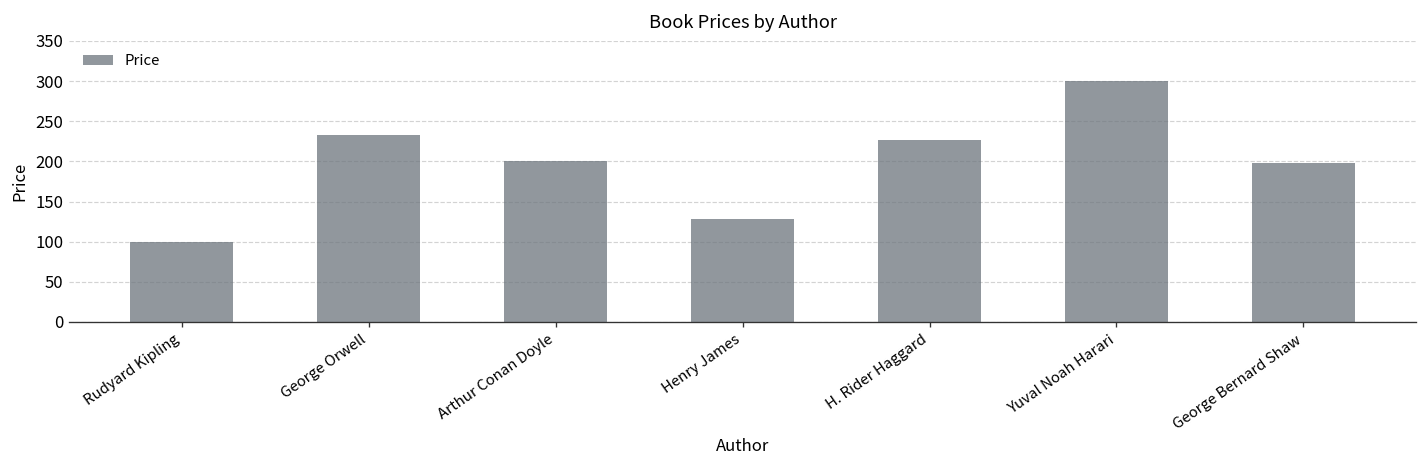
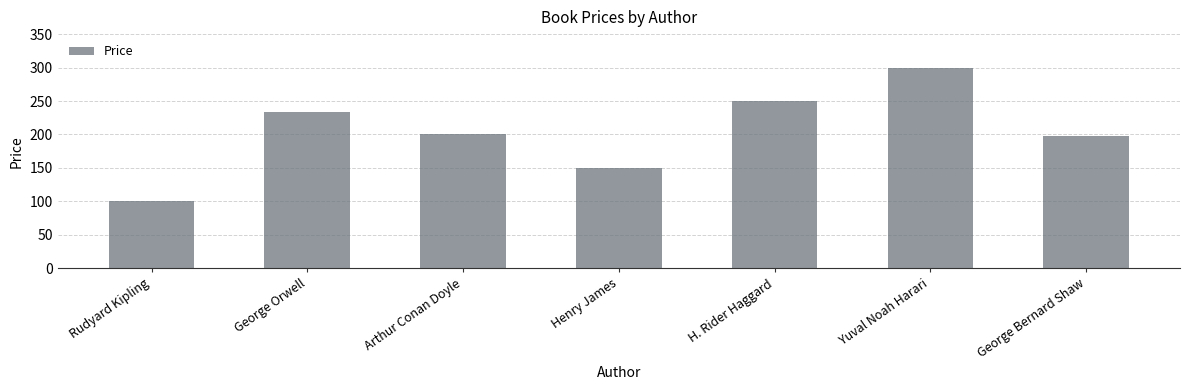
  {
    "Rudyard Kipling": 100,
    "George Orwell": 230,
    "Arthur Conan Doyle": 200,
-   "Henry James": 130,
-   "H. Rider Haggard": 230,
+   "Henry James": 150,
+   "H. Rider Haggard": 250,
    "Yuval Noah Harari": 300,
    "George Bernard Shaw": 200
  }
